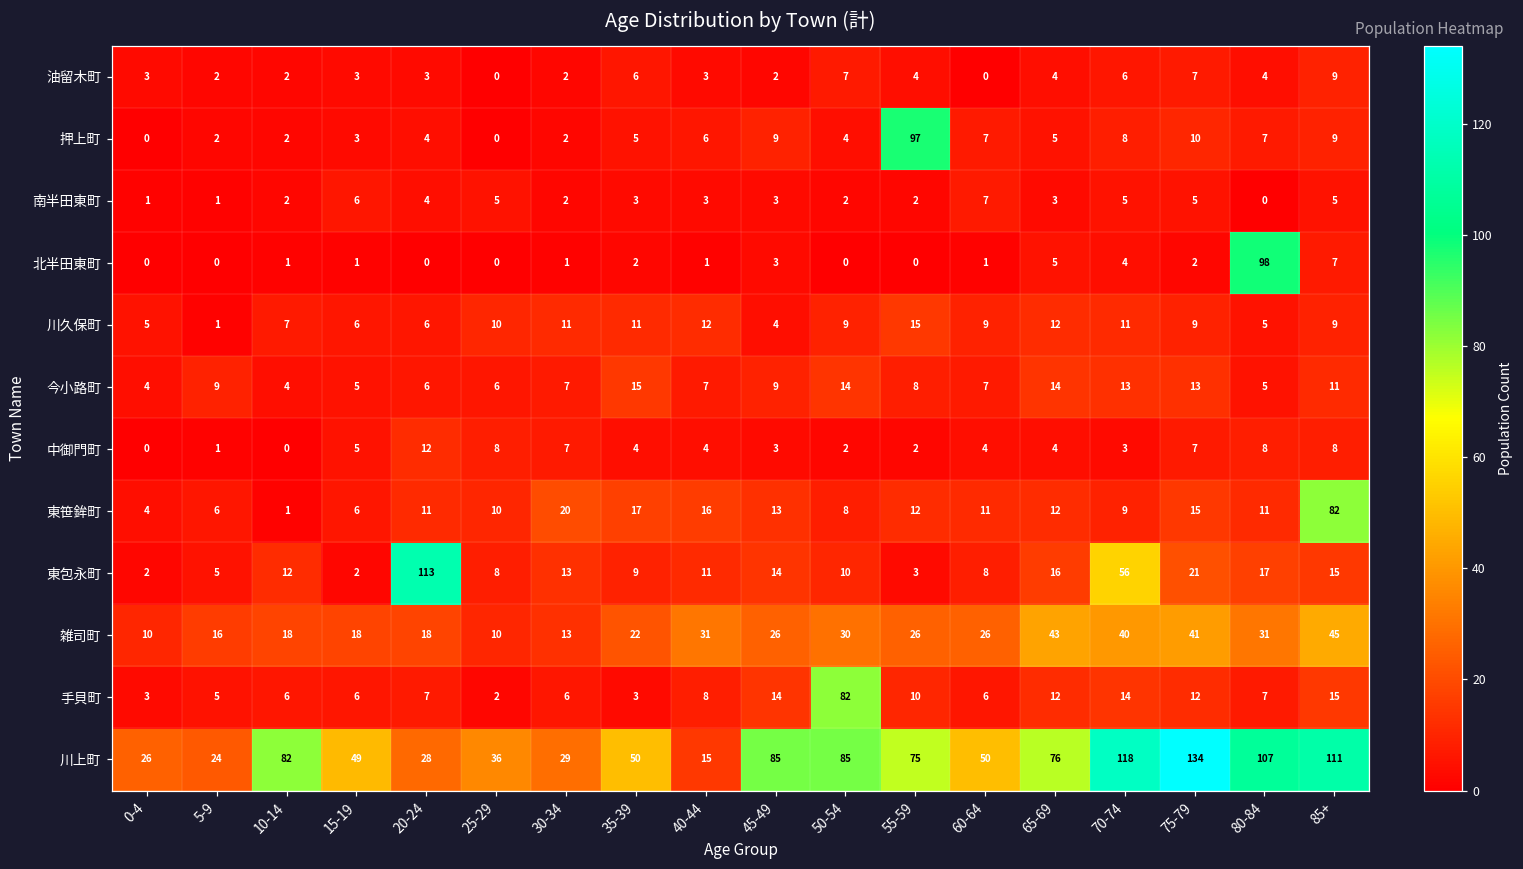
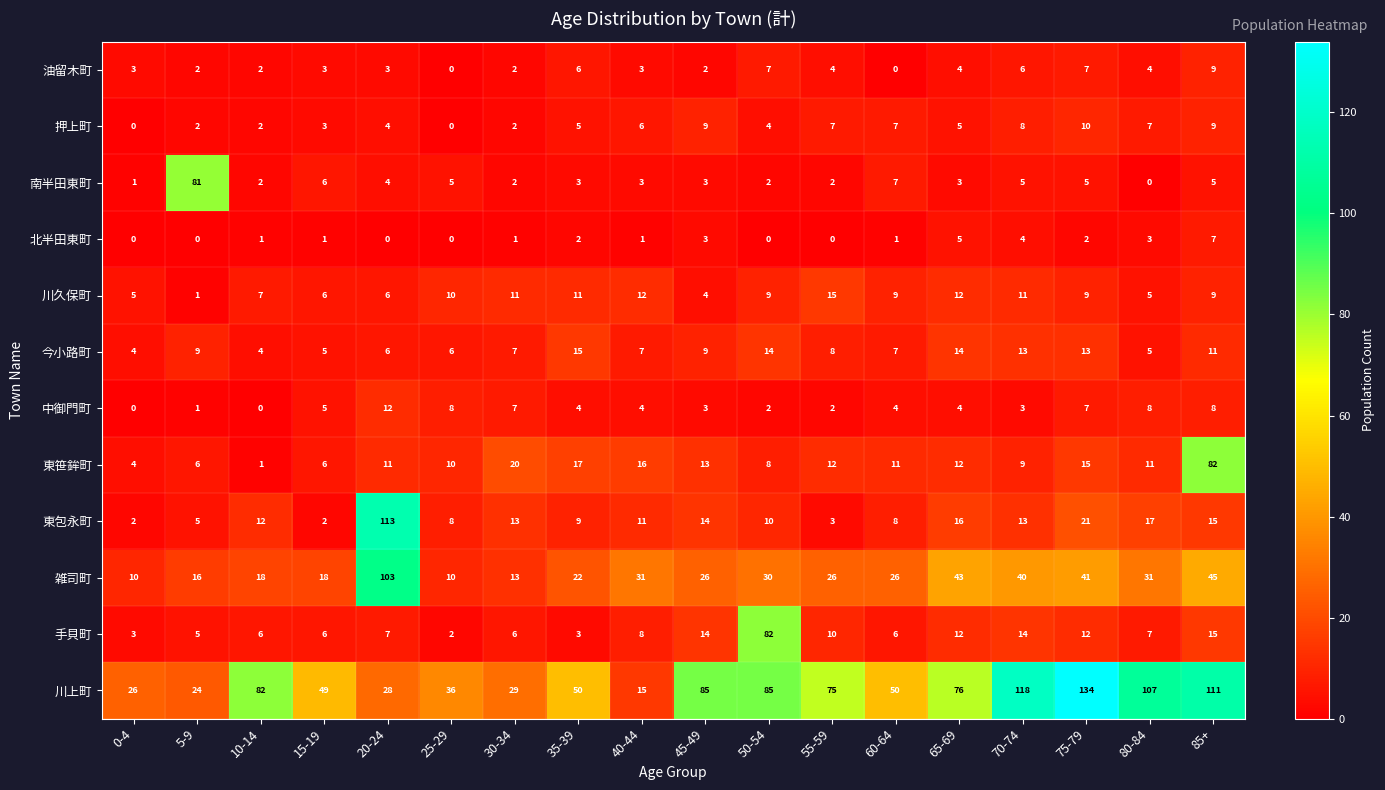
  {
    "押上町": {
      "0-4": 0,
      "5-9": 2,
      "10-14": 2,
      "15-19": 3,
      "20-24": 4,
      "25-29": 0,
      "30-34": 2,
      "35-39": 5,
      "40-44": 6,
      "45-49": 9,
      "50-54": 4,
-     "55-59": 97,
+     "55-59": 7,
      "60-64": 7,
      "65-69": 5,
      "70-74": 8,
      "75-79": 10,
      "80-84": 7,
      "85+": 9
    },
    "南半田東町": {
      "0-4": 1,
-     "5-9": 1,
+     "5-9": 81,
      "10-14": 2,
      "15-19": 6,
      "20-24": 4,
      "25-29": 5,
      "30-34": 2,
      "35-39": 3,
      "40-44": 3,
      "45-49": 3,
      "50-54": 2,
      "55-59": 2,
      "60-64": 7,
      "65-69": 3,
      "70-74": 5,
      "75-79": 5,
      "80-84": 0,
      "85+": 5
    },
    "北半田東町": {
      "0-4": 0,
      "5-9": 0,
      "10-14": 1,
      "15-19": 1,
      "20-24": 0,
      "25-29": 0,
      "30-34": 1,
      "35-39": 2,
      "40-44": 1,
      "45-49": 3,
      "50-54": 0,
      "55-59": 0,
      "60-64": 1,
      "65-69": 5,
      "70-74": 4,
      "75-79": 2,
-     "80-84": 98,
+     "80-84": 3,
      "85+": 7
    },
    "東包永町": {
      "0-4": 2,
      "5-9": 5,
      "10-14": 12,
      "15-19": 2,
      "20-24": 113,
      "25-29": 8,
      "30-34": 13,
      "35-39": 9,
      "40-44": 11,
      "45-49": 14,
      "50-54": 10,
      "55-59": 3,
      "60-64": 8,
      "65-69": 16,
-     "70-74": 56,
+     "70-74": 13,
      "75-79": 21,
      "80-84": 17,
      "85+": 15
    },
    "雑司町": {
      "0-4": 10,
      "5-9": 16,
      "10-14": 18,
      "15-19": 18,
-     "20-24": 18,
+     "20-24": 103,
      "25-29": 10,
      "30-34": 13,
      "35-39": 22,
      "40-44": 31,
      "45-49": 26,
      "50-54": 30,
      "55-59": 26,
      "60-64": 26,
      "65-69": 43,
      "70-74": 40,
      "75-79": 41,
      "80-84": 31,
      "85+": 45
    }
  }
